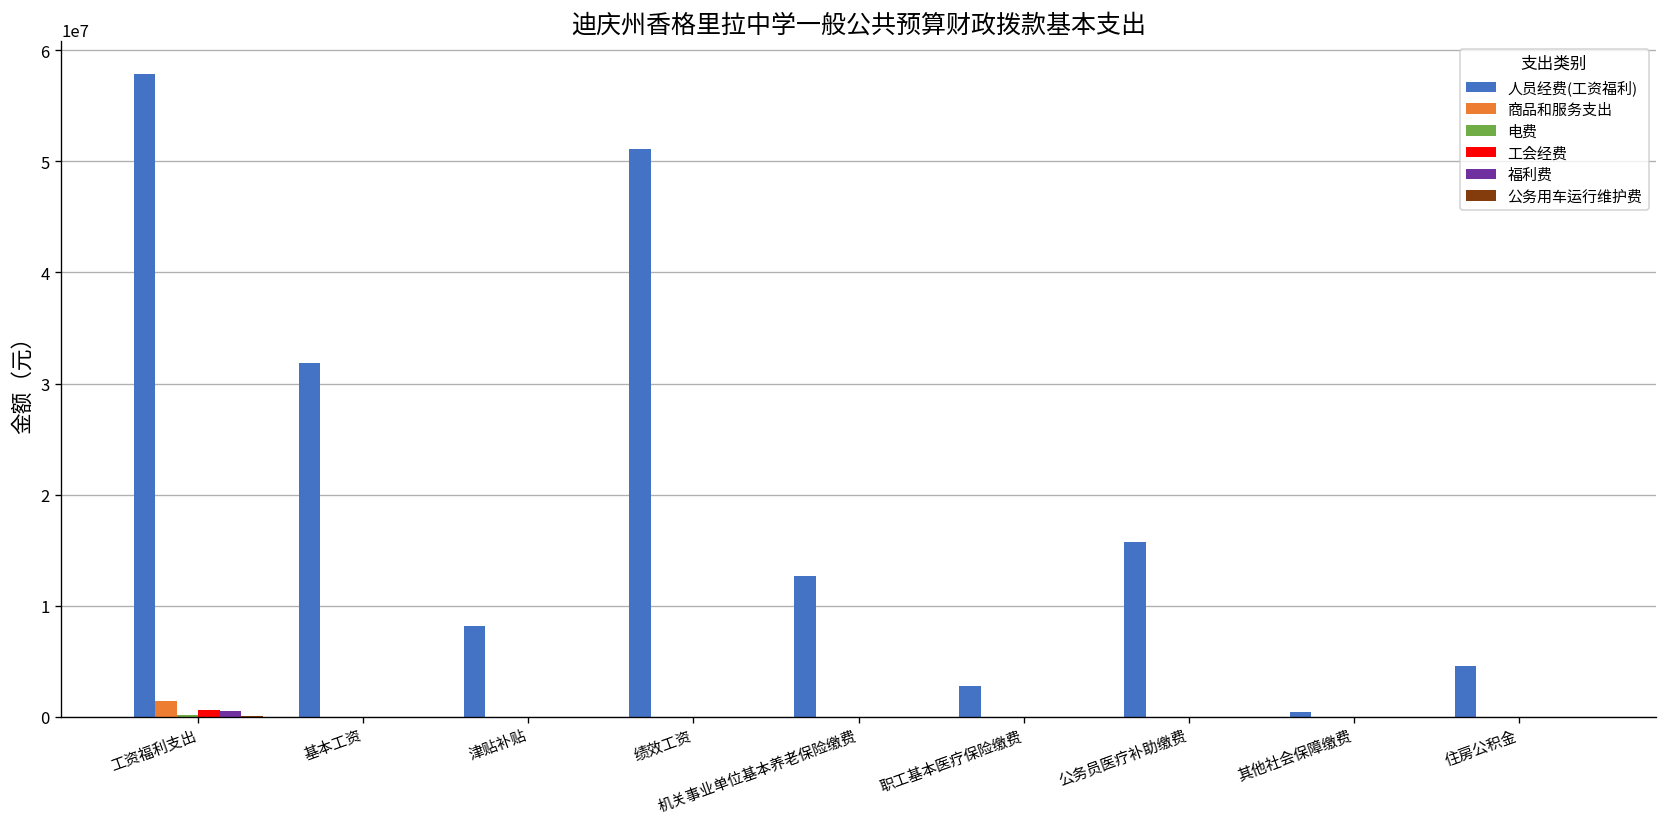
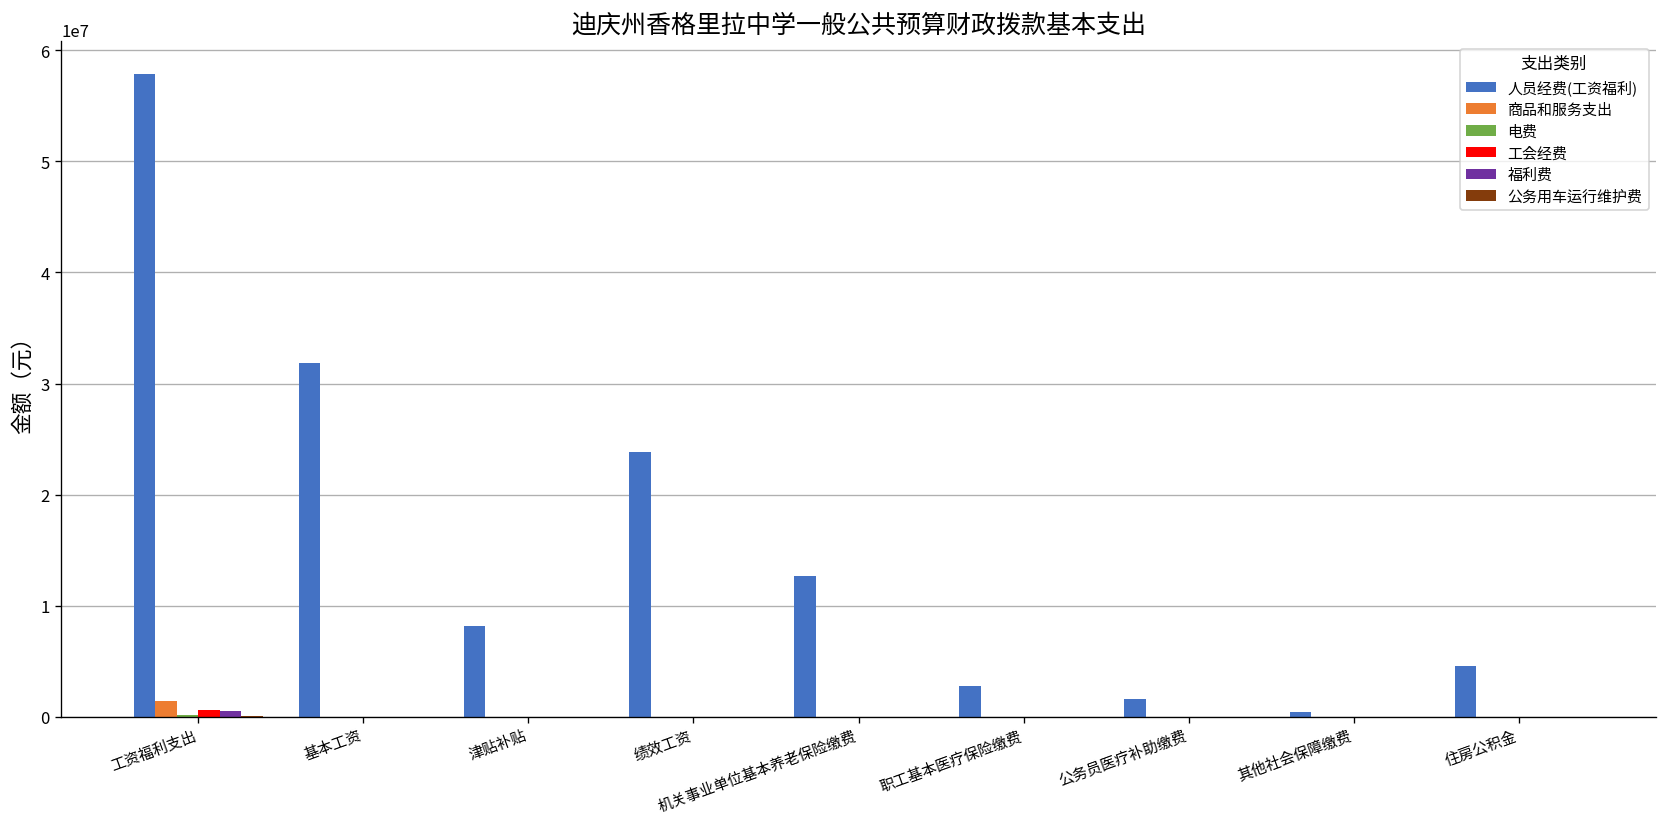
  {
    "人员经费(工资福利)": {
      "工资福利支出": 58000000,
      "基本工资": 32000000,
      "津贴补贴": 8000000,
-     "绩效工资": 51000000,
+     "绩效工资": 24000000,
      "机关事业单位基本养老保险缴费": 13000000,
      "职工基本医疗保险缴费": 3000000,
-     "公务员医疗补助缴费": 16000000,
+     "公务员医疗补助缴费": 2000000,
      "其他社会保障缴费": 0,
      "住房公积金": 5000000
    },
    "商品和服务支出": {
      "工资福利支出": 1000000,
      "基本工资": 0,
      "津贴补贴": 0,
      "绩效工资": 0,
      "机关事业单位基本养老保险缴费": 0,
      "职工基本医疗保险缴费": 0,
      "公务员医疗补助缴费": 0,
      "其他社会保障缴费": 0,
      "住房公积金": 0
    },
    "电费": {
      "基本工资": 0,
      "津贴补贴": 0,
      "绩效工资": 0,
      "机关事业单位基本养老保险缴费": 0,
      "职工基本医疗保险缴费": 0,
      "公务员医疗补助缴费": 0,
      "其他社会保障缴费": 0,
      "住房公积金": 0
    },
    "工会经费": {
      "工资福利支出": 1000000,
      "基本工资": 0,
      "津贴补贴": 0,
      "绩效工资": 0,
      "机关事业单位基本养老保险缴费": 0,
      "职工基本医疗保险缴费": 0,
      "公务员医疗补助缴费": 0,
      "其他社会保障缴费": 0,
      "住房公积金": 0
    },
    "福利费": {
      "工资福利支出": 1000000,
      "基本工资": 0,
      "津贴补贴": 0,
      "绩效工资": 0,
      "机关事业单位基本养老保险缴费": 0,
      "职工基本医疗保险缴费": 0,
      "公务员医疗补助缴费": 0,
      "其他社会保障缴费": 0,
      "住房公积金": 0
    },
    "公务用车运行维护费": {
      "基本工资": 0,
      "津贴补贴": 0,
      "绩效工资": 0,
      "机关事业单位基本养老保险缴费": 0,
      "职工基本医疗保险缴费": 0,
      "公务员医疗补助缴费": 0,
      "其他社会保障缴费": 0,
      "住房公积金": 0
    }
  }
